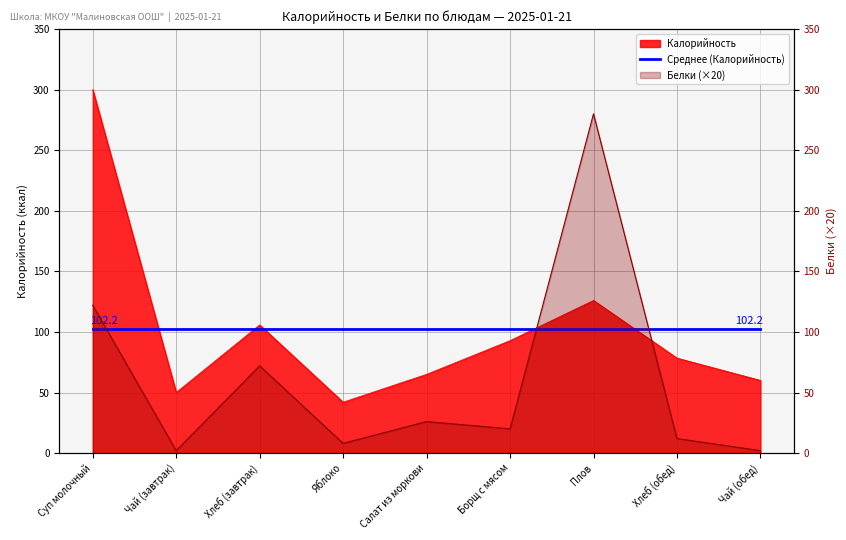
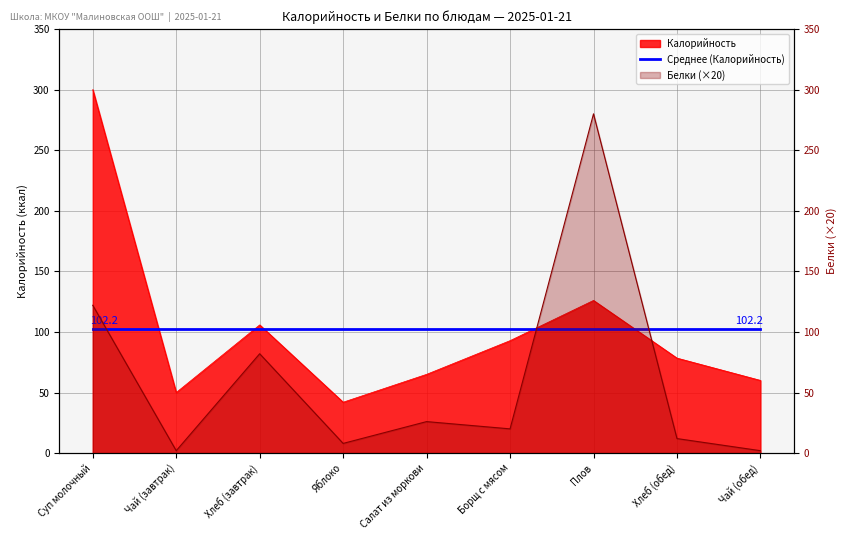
  {
    "Калорийность": {
      "Суп молочный": 300,
      "Чай (завтрак)": 50,
      "Хлеб (завтрак)": 106,
      "Яблоко": 42,
      "Салат из моркови": 65,
      "Борщ с мясом": 93,
      "Плов": 126,
      "Хлеб (обед)": 78,
      "Чай (обед)": 60
    },
    "Среднее (Калорийность)": {
      "Суп молочный": 102.2,
      "Чай (обед)": 102.2
    },
    "Белки (×20)": {
      "Суп молочный": 122,
      "Чай (завтрак)": 2,
-     "Хлеб (завтрак)": 72,
+     "Хлеб (завтрак)": 82,
      "Яблоко": 8,
      "Салат из моркови": 26,
      "Борщ с мясом": 20,
      "Плов": 280,
      "Хлеб (обед)": 12,
      "Чай (обед)": 2
    }
  }
